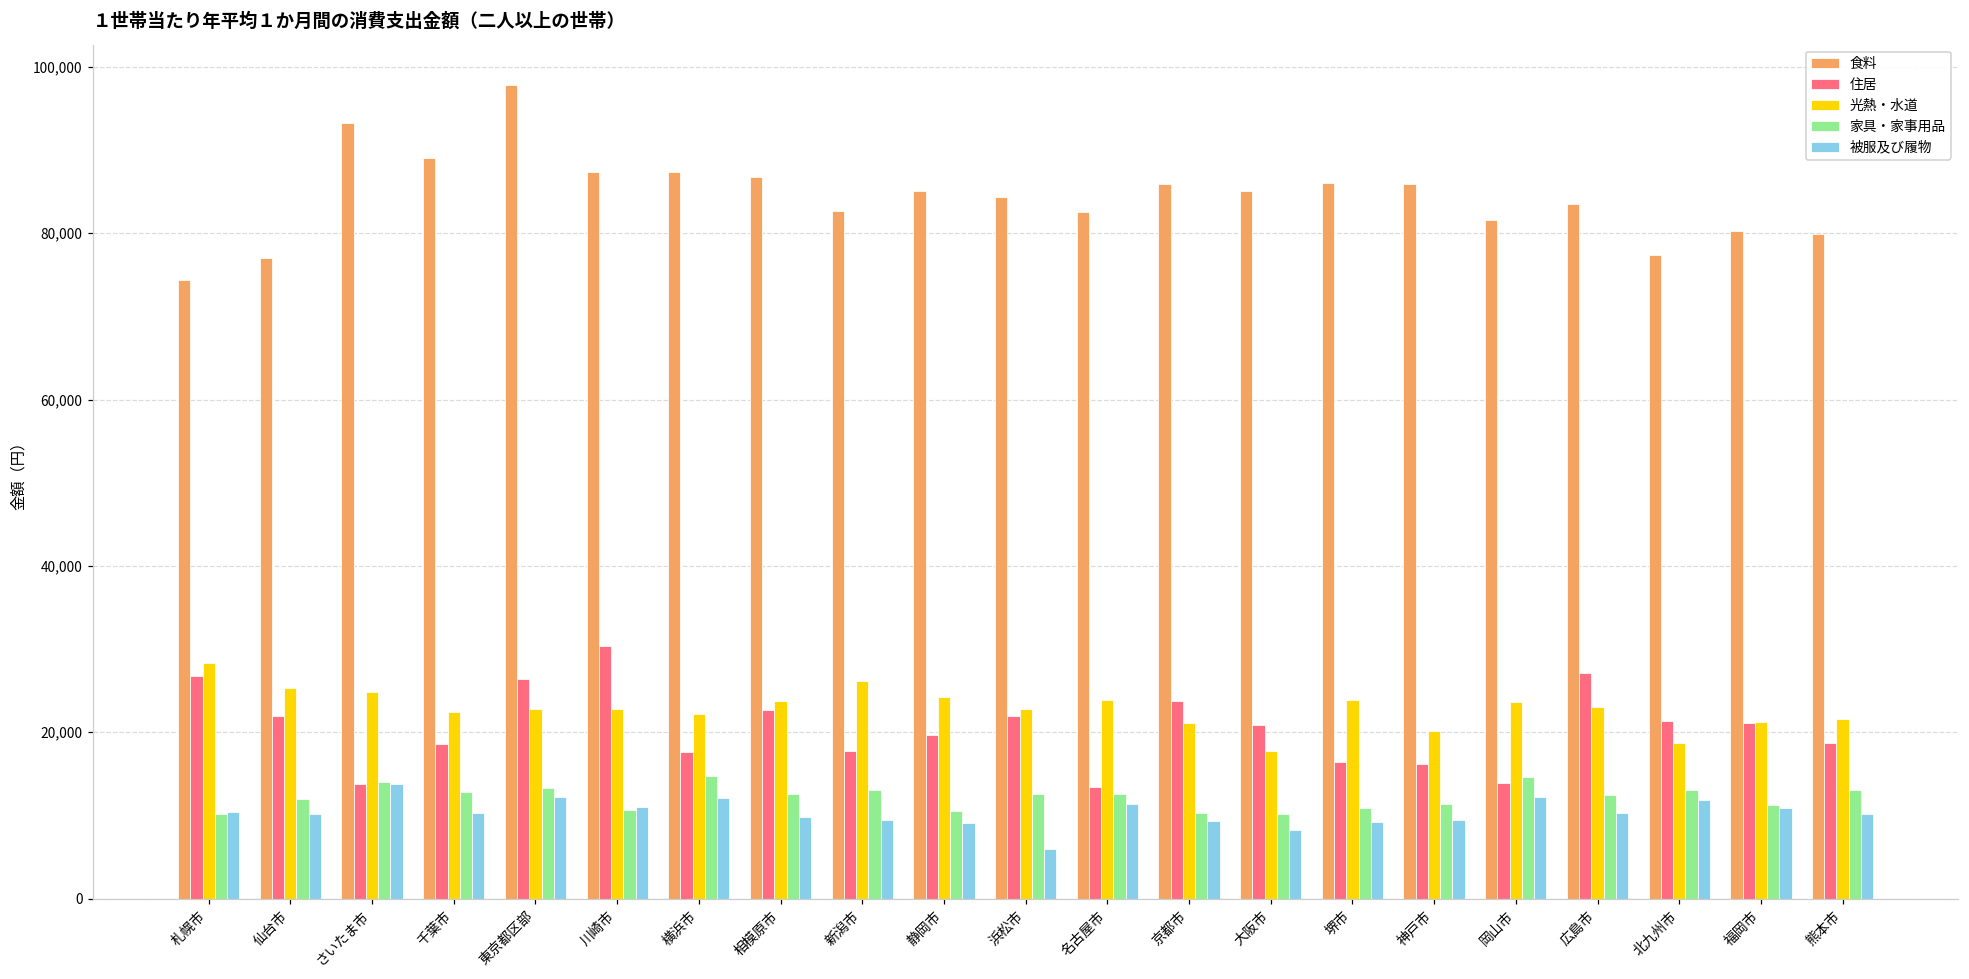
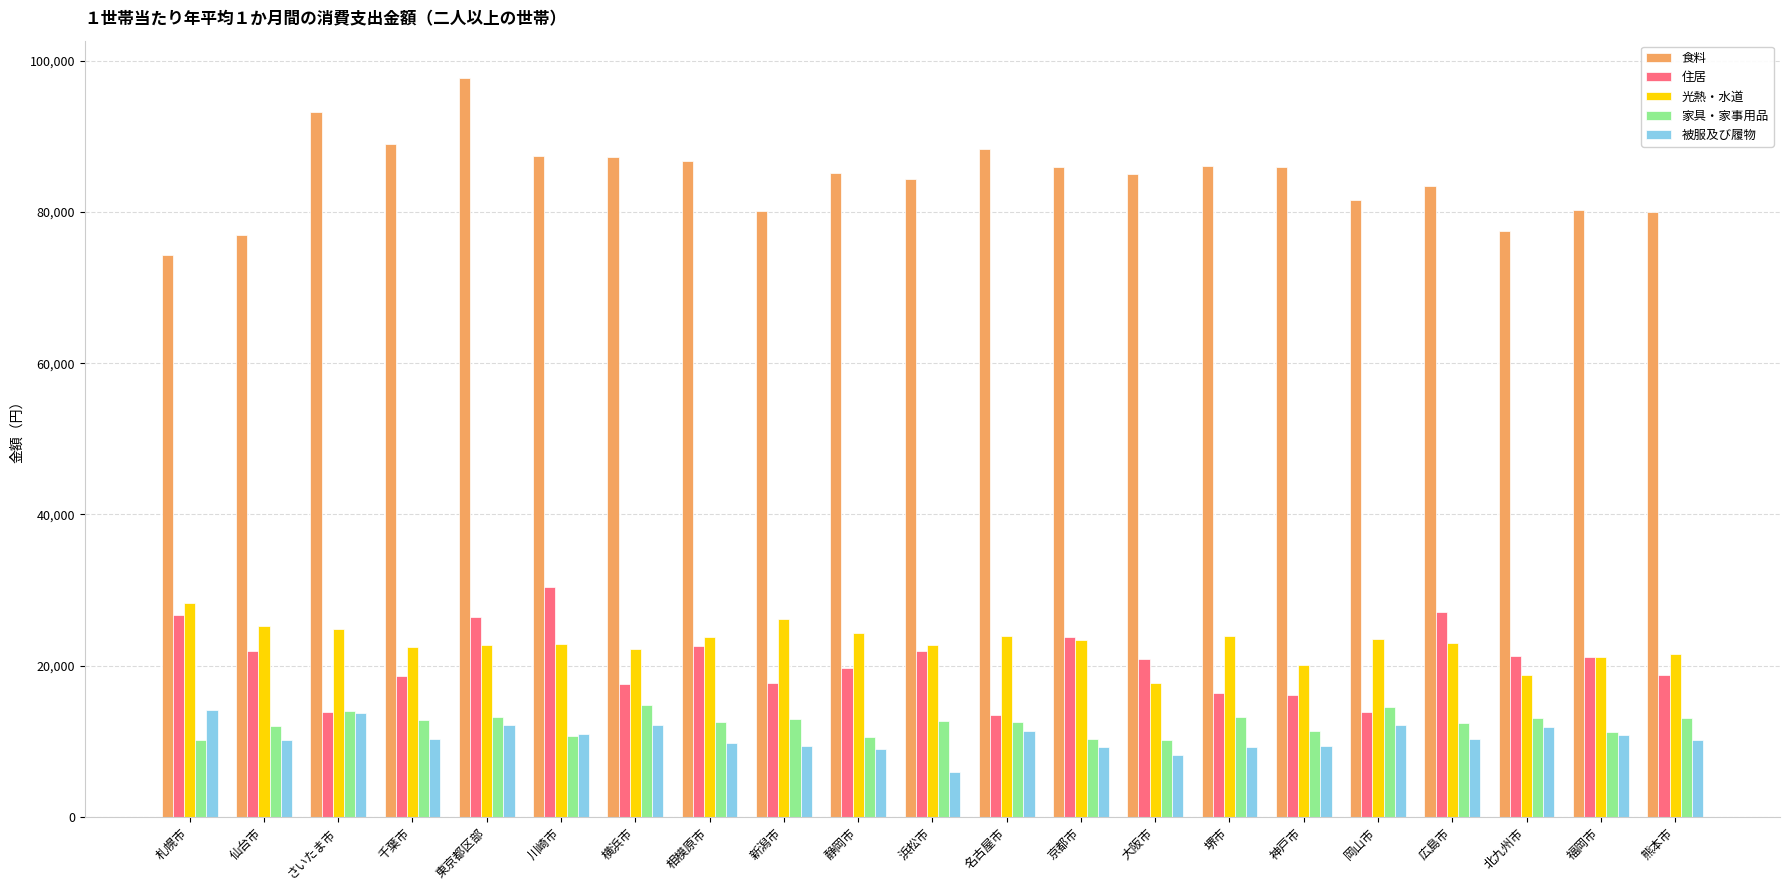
  {
    "食料": {
      "札幌市": "74,000",
      "仙台市": "77,000",
      "さいたま市": "93,000",
      "千葉市": "89,000",
      "東京都区部": "98,000",
      "川崎市": "87,000",
      "横浜市": "87,000",
      "相模原市": "87,000",
-     "新潟市": "83,000",
+     "新潟市": "80,000",
      "静岡市": "85,000",
      "浜松市": "84,000",
-     "名古屋市": "83,000",
+     "名古屋市": "88,000",
      "京都市": "86,000",
      "大阪市": "85,000",
      "堺市": "86,000",
      "神戸市": "86,000",
      "岡山市": "82,000",
      "広島市": "83,000",
      "北九州市": "77,000",
      "福岡市": "80,000",
      "熊本市": "80,000"
    },
    "住居": {
      "札幌市": "27,000",
      "仙台市": "22,000",
      "さいたま市": "14,000",
      "千葉市": "19,000",
      "東京都区部": "26,000",
      "川崎市": "30,000",
      "横浜市": "18,000",
      "相模原市": "23,000",
      "新潟市": "18,000",
      "静岡市": "20,000",
      "浜松市": "22,000",
      "名古屋市": "13,000",
      "京都市": "24,000",
      "大阪市": "21,000",
      "堺市": "16,000",
      "神戸市": "16,000",
      "岡山市": "14,000",
      "広島市": "27,000",
      "北九州市": "21,000",
      "福岡市": "21,000",
      "熊本市": "19,000"
    },
    "光熱・水道": {
      "札幌市": "28,000",
      "仙台市": "25,000",
      "さいたま市": "25,000",
      "千葉市": "22,000",
      "東京都区部": "23,000",
      "川崎市": "23,000",
      "横浜市": "22,000",
      "相模原市": "24,000",
      "新潟市": "26,000",
      "静岡市": "24,000",
      "浜松市": "23,000",
      "名古屋市": "24,000",
-     "京都市": "21,000",
+     "京都市": "23,000",
      "大阪市": "18,000",
      "堺市": "24,000",
      "神戸市": "20,000",
      "岡山市": "24,000",
      "広島市": "23,000",
      "北九州市": "19,000",
      "福岡市": "21,000",
      "熊本市": "22,000"
    },
    "家具・家事用品": {
      "札幌市": "10,000",
      "仙台市": "12,000",
      "さいたま市": "14,000",
      "千葉市": "13,000",
      "東京都区部": "13,000",
      "川崎市": "11,000",
      "横浜市": "15,000",
      "相模原市": "13,000",
      "新潟市": "13,000",
      "静岡市": "11,000",
      "浜松市": "13,000",
      "名古屋市": "13,000",
      "京都市": "10,000",
      "大阪市": "10,000",
-     "堺市": "11,000",
+     "堺市": "13,000",
      "神戸市": "11,000",
      "岡山市": "15,000",
      "広島市": "12,000",
      "北九州市": "13,000",
      "福岡市": "11,000",
      "熊本市": "13,000"
    },
    "被服及び履物": {
-     "札幌市": "10,000",
+     "札幌市": "14,000",
      "仙台市": "10,000",
      "さいたま市": "14,000",
      "千葉市": "10,000",
      "東京都区部": "12,000",
      "川崎市": "11,000",
      "横浜市": "12,000",
      "相模原市": "10,000",
      "新潟市": "9,000",
      "静岡市": "9,000",
      "浜松市": "6,000",
      "名古屋市": "11,000",
      "京都市": "9,000",
      "大阪市": "8,000",
      "堺市": "9,000",
      "神戸市": "9,000",
      "岡山市": "12,000",
      "広島市": "10,000",
      "北九州市": "12,000",
      "福岡市": "11,000",
      "熊本市": "10,000"
    }
  }
